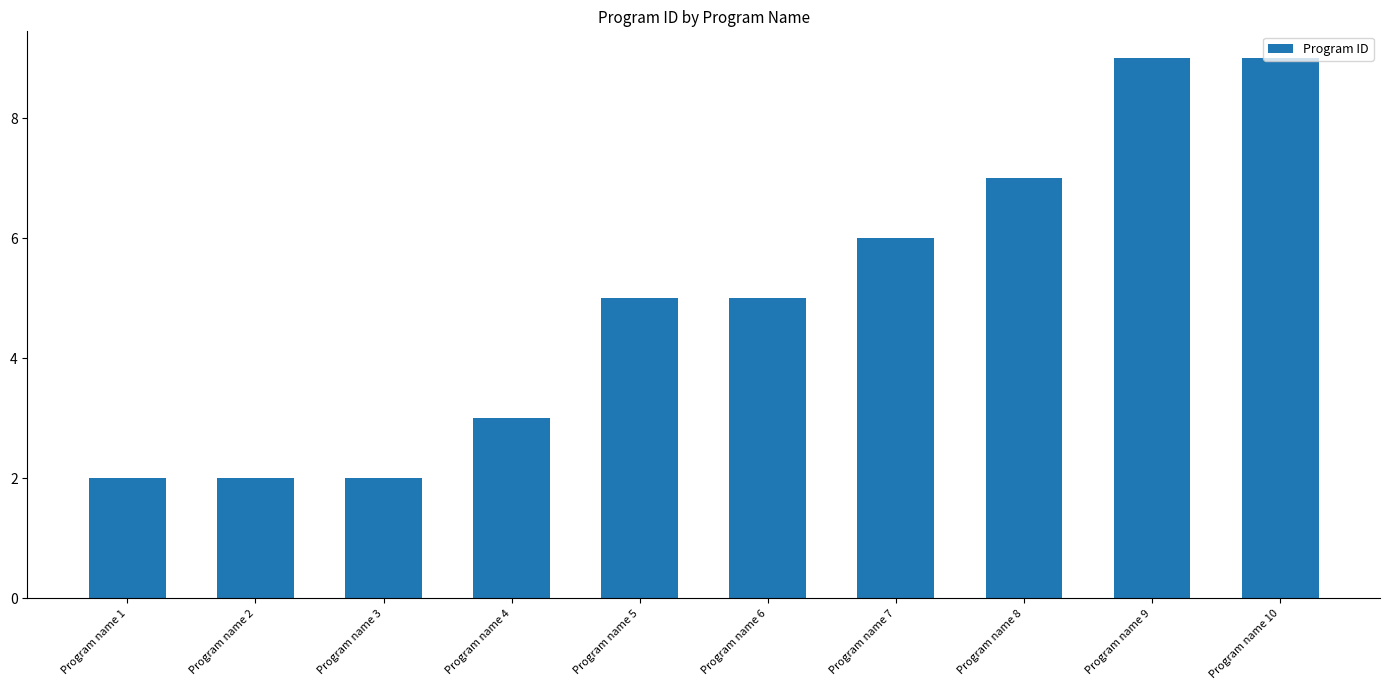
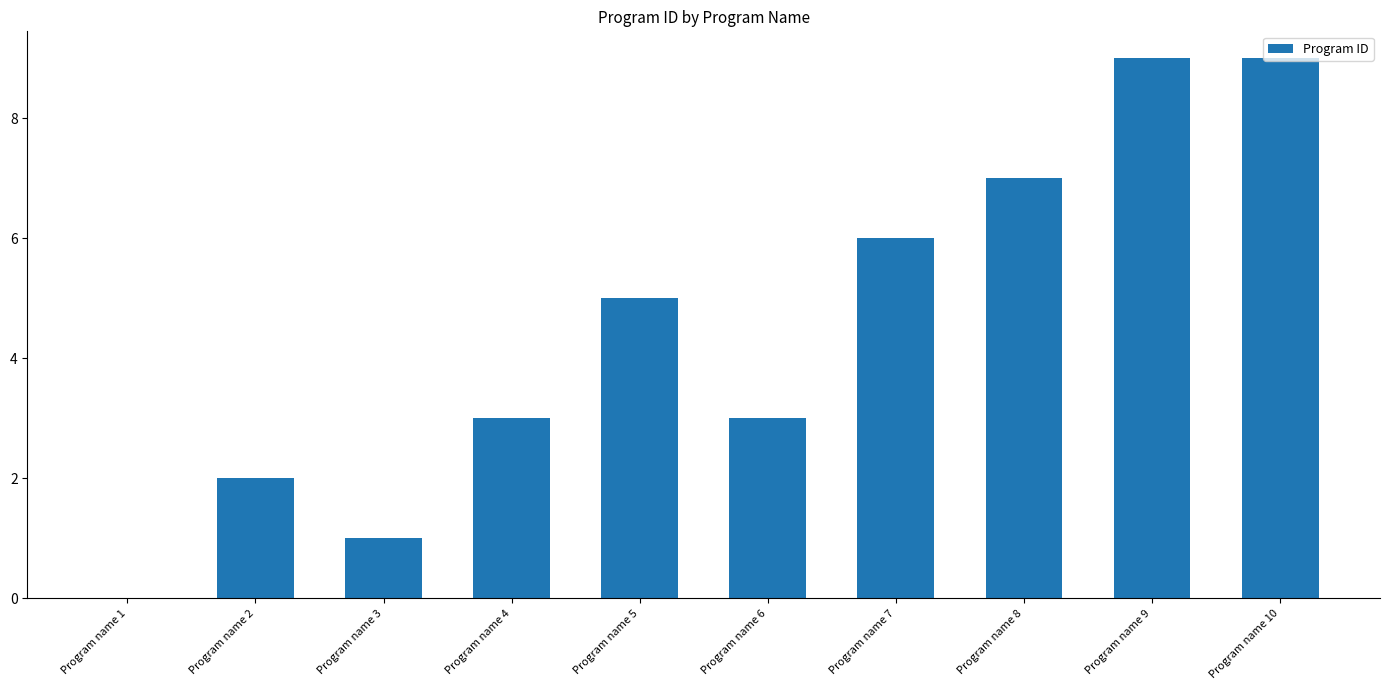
  {
-   "Program name 1": 2,
+   "Program name 1": 0,
    "Program name 2": 2,
-   "Program name 3": 2,
+   "Program name 3": 1,
    "Program name 4": 3,
    "Program name 5": 5,
-   "Program name 6": 5,
+   "Program name 6": 3,
    "Program name 7": 6,
    "Program name 8": 7,
    "Program name 9": 9
  }
